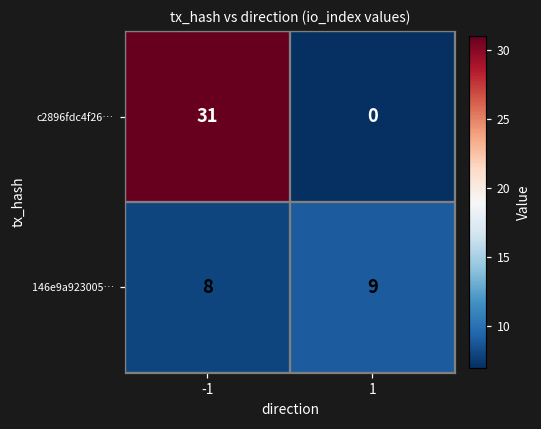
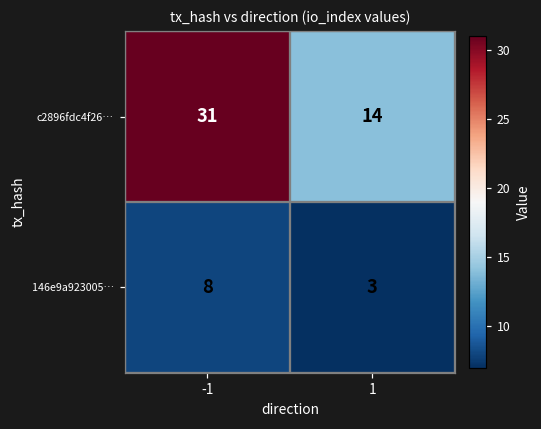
  {
    "c2896fdc4f26…": {
      "-1": 31,
-     "1": 0
+     "1": 14
    },
    "146e9a923005…": {
      "-1": 8,
-     "1": 9
+     "1": 3
    }
  }
